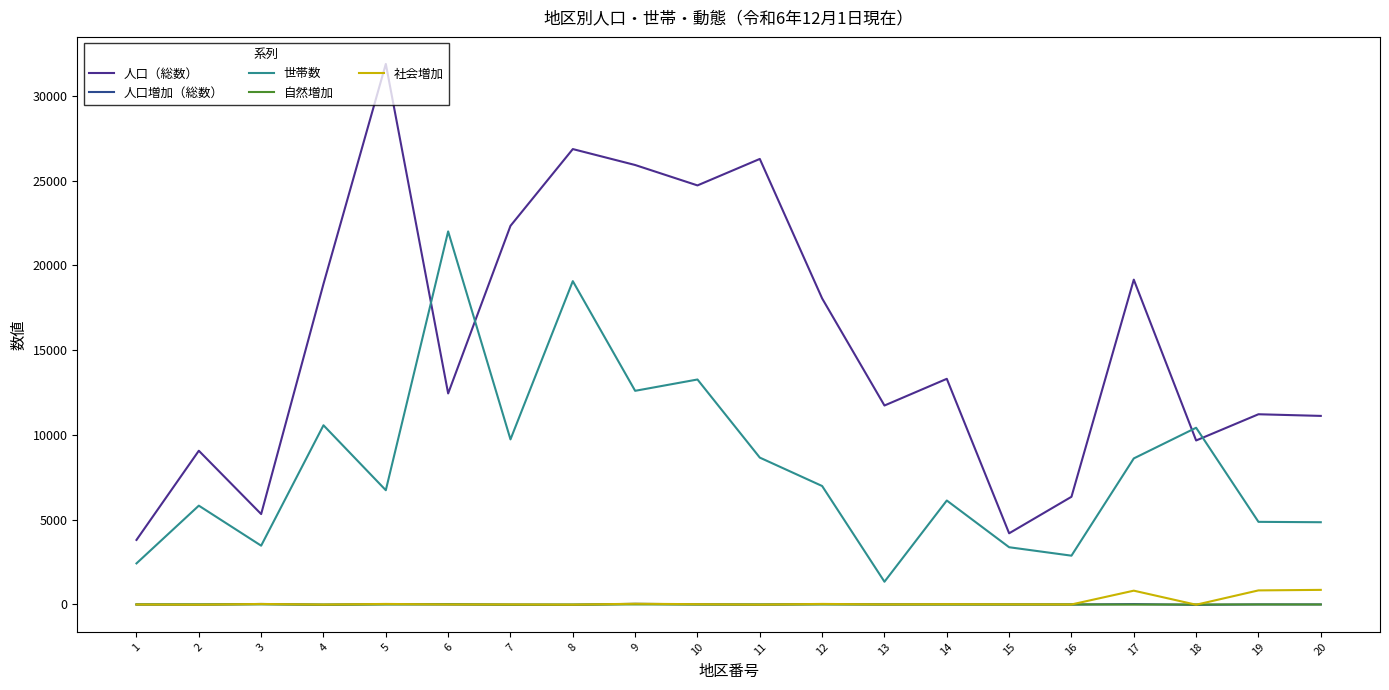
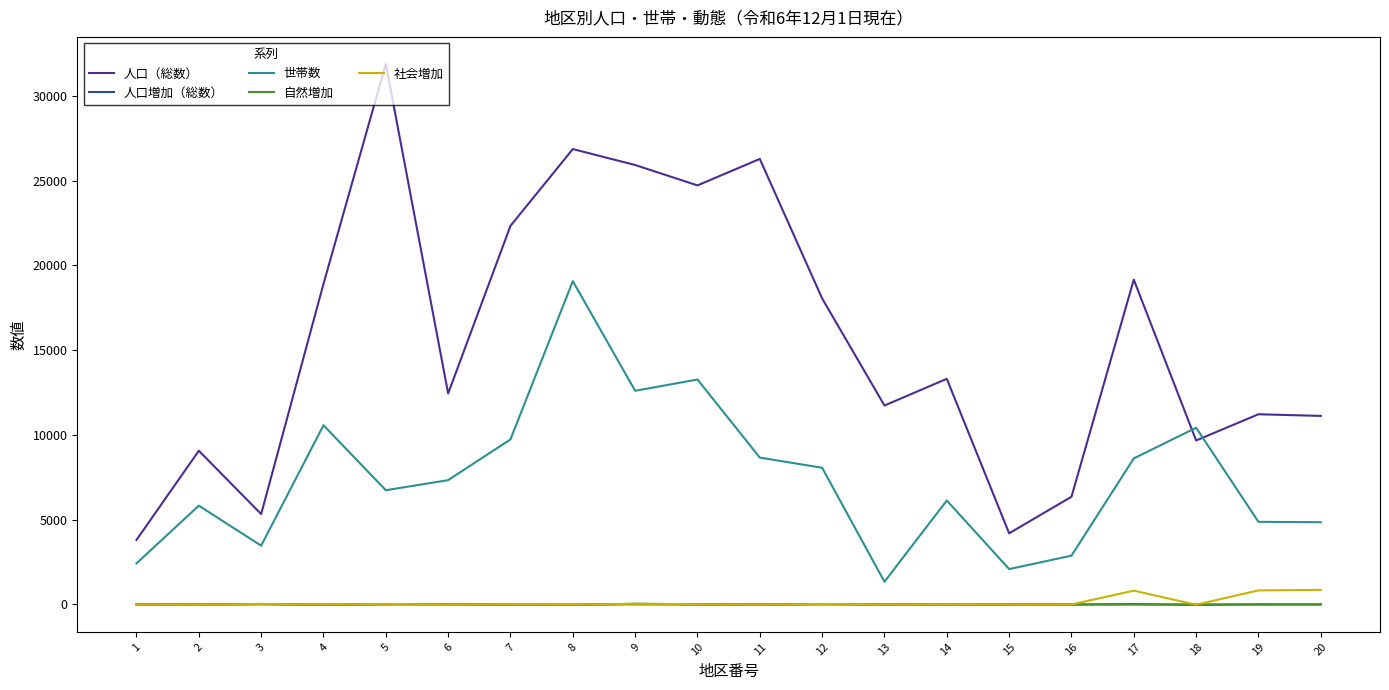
  {
    "世帯数": {
      "1": 2400,
      "2": 5800,
      "3": 3500,
      "4": 10600,
      "5": 6700,
-     "6": 22000,
+     "6": 7300,
      "7": 9700,
      "8": 19100,
      "9": 12600,
      "10": 13300,
      "11": 8700,
-     "12": 7000,
+     "12": 8100,
      "13": 1300,
      "14": 6100,
-     "15": 3400,
+     "15": 2100,
      "16": 2900,
      "17": 8600,
      "18": 10400,
      "19": 4900,
      "20": 4800
    },
    "社会増加": {
      "17": 800,
      "19": 800,
      "20": 900
    }
  }
